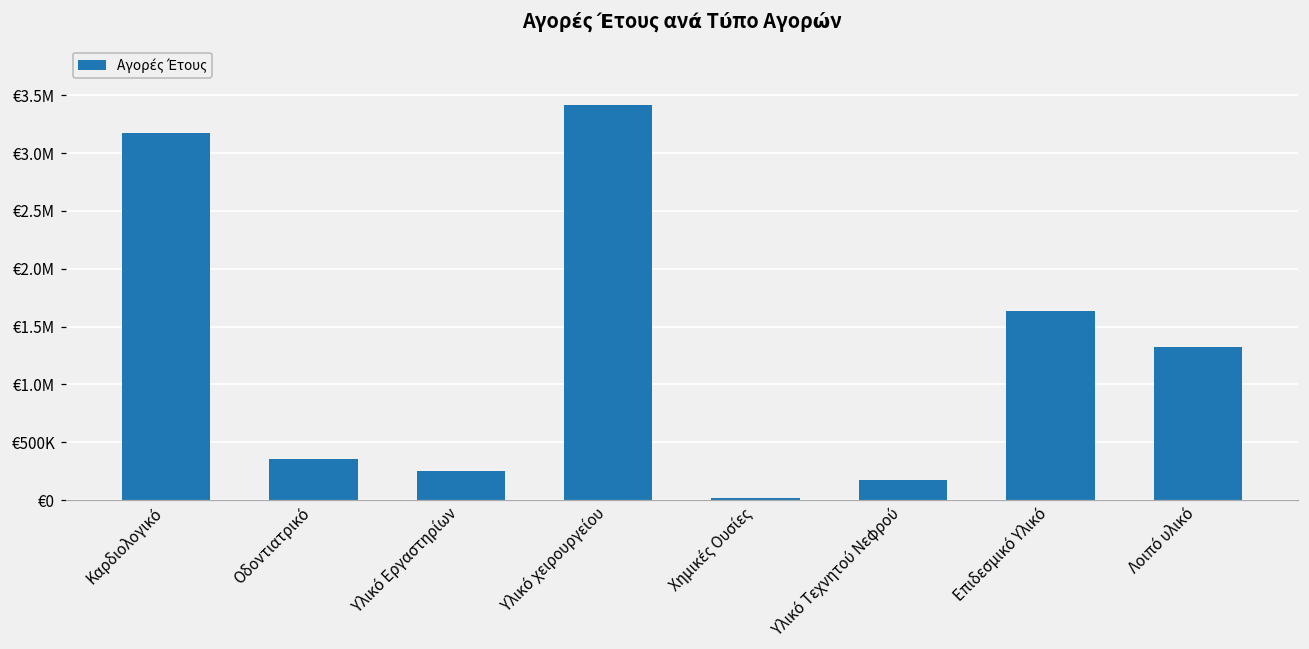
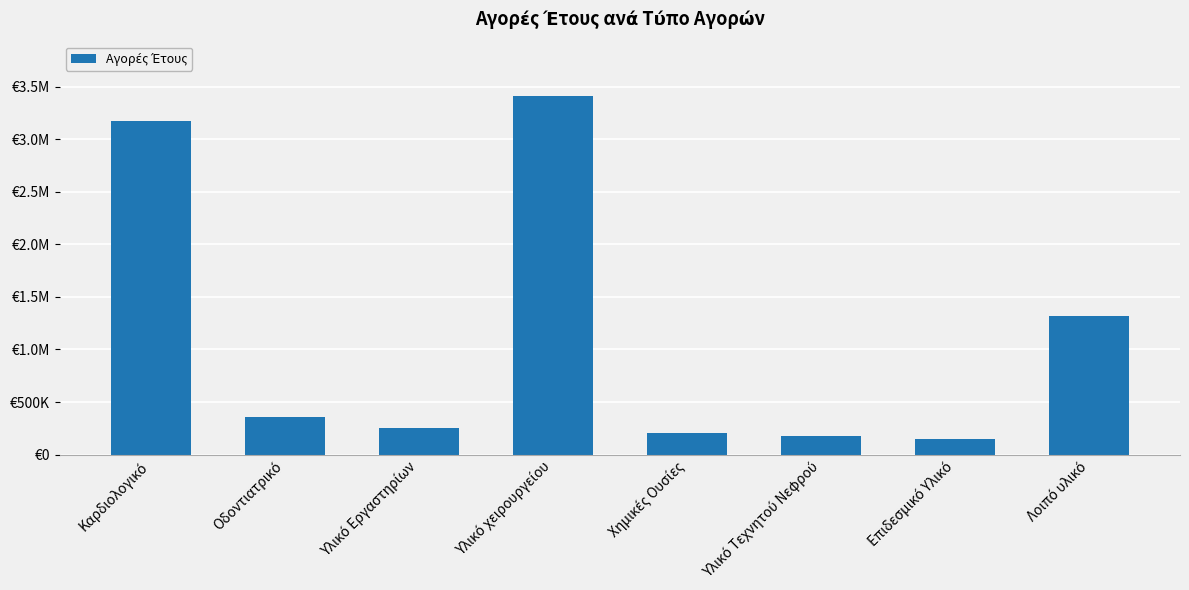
  {
    "Καρδιολογικό": "€3180000",
    "Οδοντιατρικό": "€360000",
    "Υλικό Εργαστηρίων": "€250000",
    "Υλικό χειρουργείου": "€3410000",
-   "Χημικές Ουσίες": "€20000",
+   "Χημικές Ουσίες": "€200000",
    "Υλικό Τεχνητού Νεφρού": "€170000",
-   "Επιδεσμικό Υλικό": "€1640000",
+   "Επιδεσμικό Υλικό": "€150000",
    "Λοιπό υλικό": "€1320000"
  }
